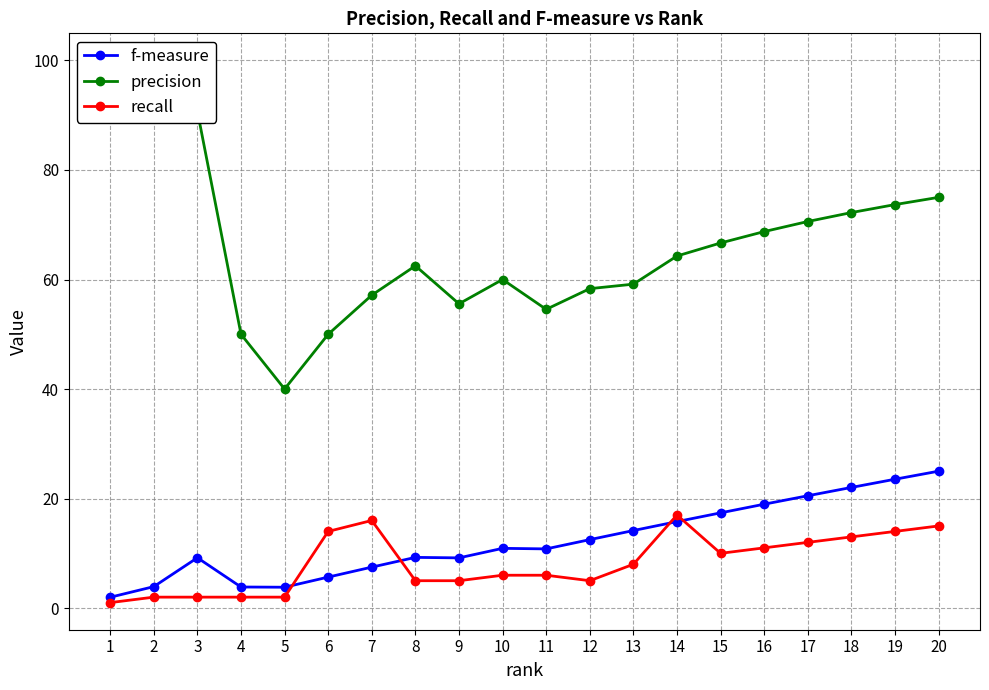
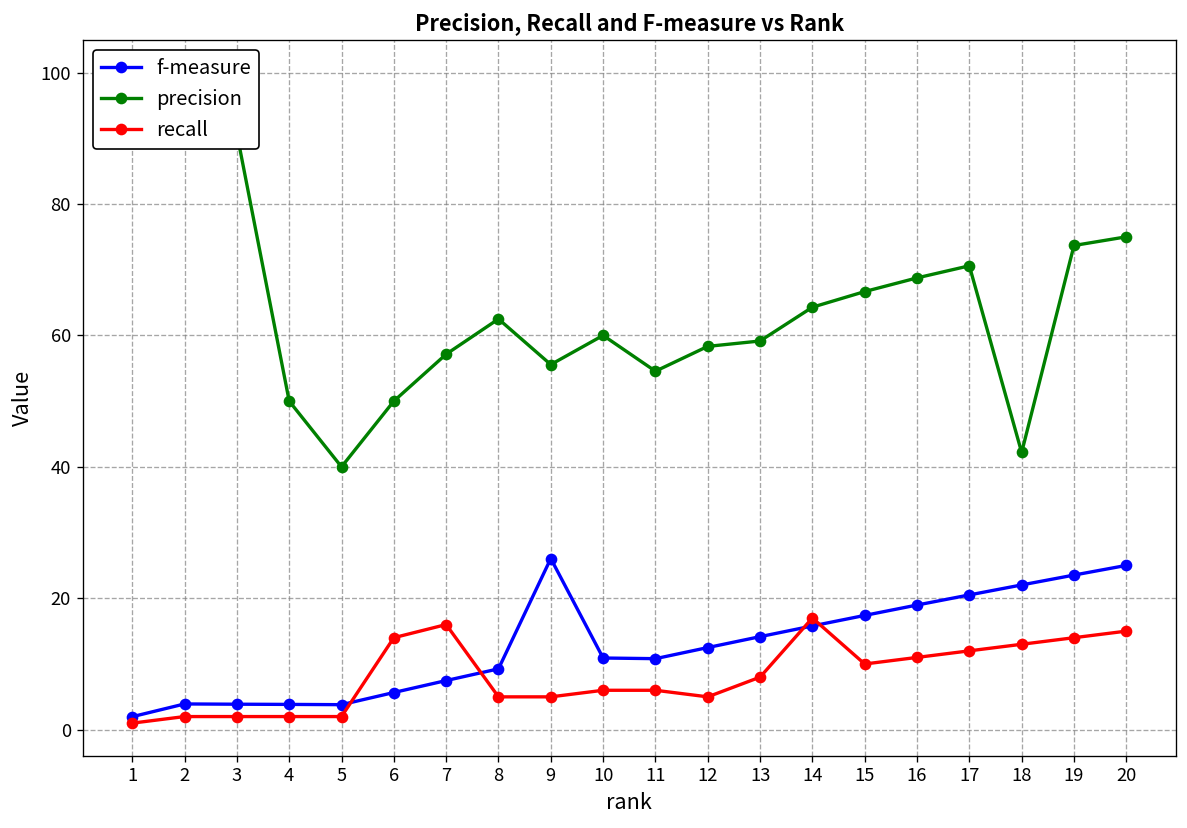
  {
    "f-measure": {
      "1": 2,
      "2": 4,
-     "3": 9,
+     "3": 4,
      "4": 4,
      "5": 4,
      "6": 6,
      "7": 7,
      "8": 9,
-     "9": 9,
+     "9": 26,
      "10": 11,
      "11": 11,
      "12": 13,
      "13": 14,
      "14": 16,
      "15": 17,
      "16": 19,
      "17": 21,
      "18": 22,
      "19": 24,
      "20": 25
    },
    "precision": {
      "4": 50,
      "5": 40,
      "6": 50,
      "7": 57,
      "8": 63,
      "9": 56,
      "10": 60,
      "11": 55,
      "12": 58,
      "13": 59,
      "14": 64,
      "15": 67,
      "16": 69,
      "17": 71,
-     "18": 72,
+     "18": 42,
      "19": 74,
      "20": 75
    },
    "recall": {
      "1": 1,
      "2": 2,
      "3": 2,
      "4": 2,
      "5": 2,
      "6": 14,
      "7": 16,
      "8": 5,
      "9": 5,
      "10": 6,
      "11": 6,
      "12": 5,
      "13": 8,
      "14": 17,
      "15": 10,
      "16": 11,
      "17": 12,
      "18": 13,
      "19": 14,
      "20": 15
    }
  }
